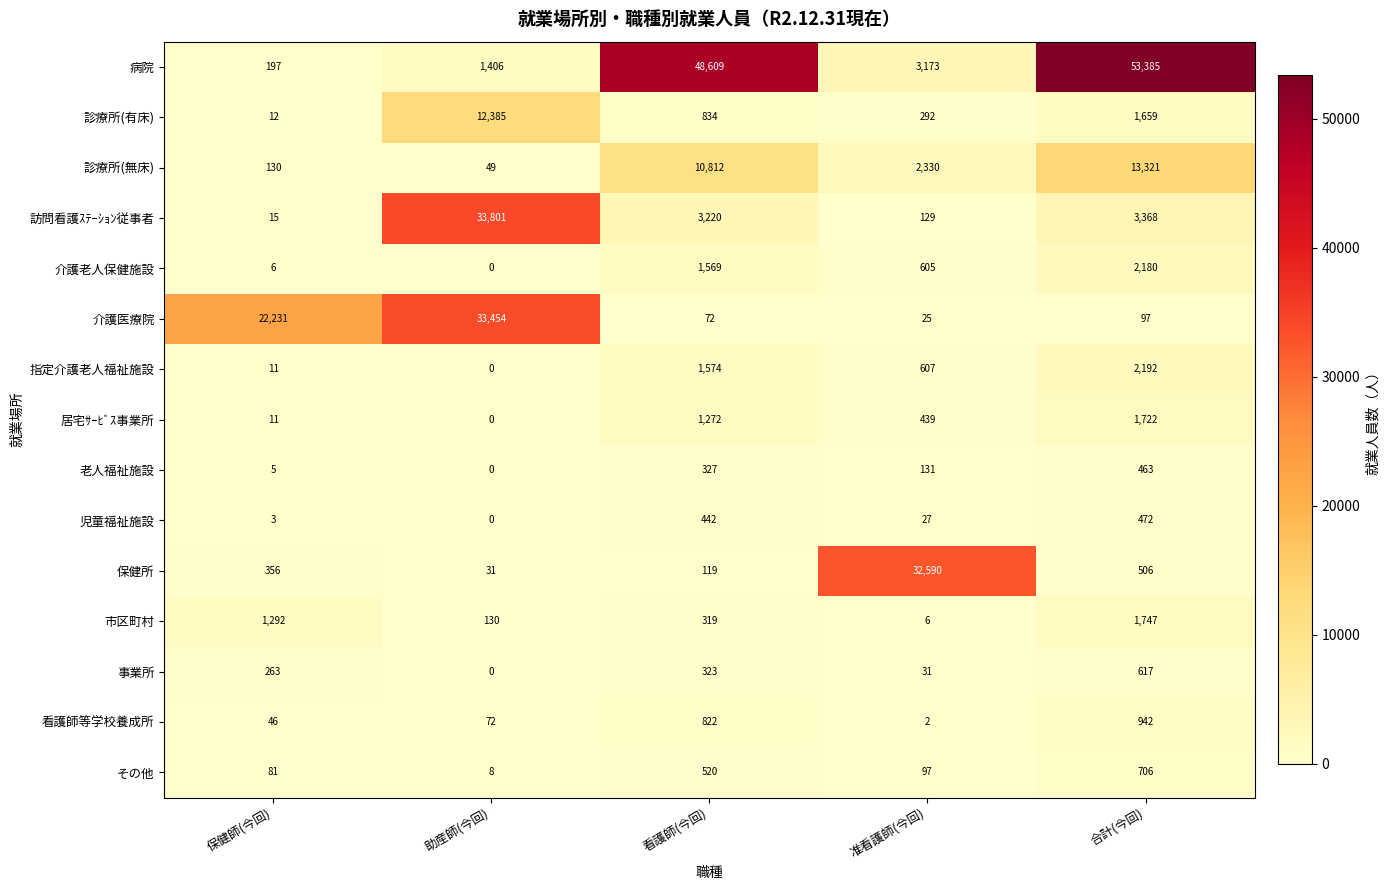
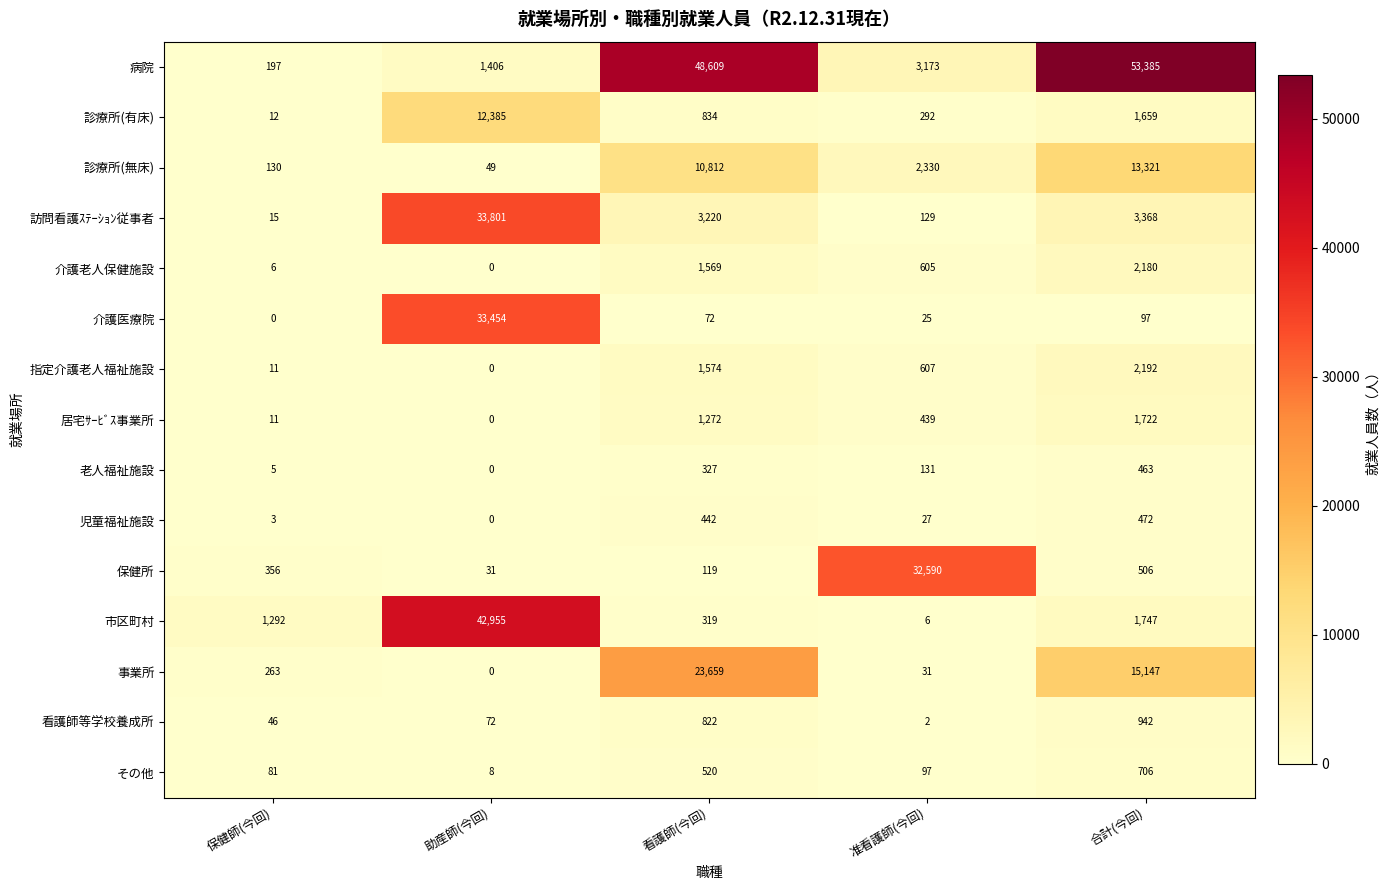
  {
    "病院": {
      "保健師(今回)": "197",
      "助産師(今回)": "1,406",
      "看護師(今回)": "48,609",
      "准看護師(今回)": "3,173",
      "合計(今回)": "53,385"
    },
    "診療所(有床)": {
      "保健師(今回)": "12",
      "助産師(今回)": "12,385",
      "看護師(今回)": "834",
      "准看護師(今回)": "292",
      "合計(今回)": "1,659"
    },
    "診療所(無床)": {
      "保健師(今回)": "130",
      "助産師(今回)": "49",
      "看護師(今回)": "10,812",
      "准看護師(今回)": "2,330",
      "合計(今回)": "13,321"
    },
    "訪問看護ｽﾃｰｼｮﾝ従事者": {
      "保健師(今回)": "15",
      "助産師(今回)": "33,801",
      "看護師(今回)": "3,220",
      "准看護師(今回)": "129",
      "合計(今回)": "3,368"
    },
    "介護老人保健施設": {
      "保健師(今回)": "6",
      "助産師(今回)": "0",
      "看護師(今回)": "1,569",
      "准看護師(今回)": "605",
      "合計(今回)": "2,180"
    },
    "介護医療院": {
-     "保健師(今回)": "22,231",
+     "保健師(今回)": "0",
      "助産師(今回)": "33,454",
      "看護師(今回)": "72",
      "准看護師(今回)": "25",
      "合計(今回)": "97"
    },
    "指定介護老人福祉施設": {
      "保健師(今回)": "11",
      "助産師(今回)": "0",
      "看護師(今回)": "1,574",
      "准看護師(今回)": "607",
      "合計(今回)": "2,192"
    },
    "居宅ｻｰﾋﾞｽ事業所": {
      "保健師(今回)": "11",
      "助産師(今回)": "0",
      "看護師(今回)": "1,272",
      "准看護師(今回)": "439",
      "合計(今回)": "1,722"
    },
    "老人福祉施設": {
      "保健師(今回)": "5",
      "助産師(今回)": "0",
      "看護師(今回)": "327",
      "准看護師(今回)": "131",
      "合計(今回)": "463"
    },
    "児童福祉施設": {
      "保健師(今回)": "3",
      "助産師(今回)": "0",
      "看護師(今回)": "442",
      "准看護師(今回)": "27",
      "合計(今回)": "472"
    },
    "保健所": {
      "保健師(今回)": "356",
      "助産師(今回)": "31",
      "看護師(今回)": "119",
      "准看護師(今回)": "32,590",
      "合計(今回)": "506"
    },
    "市区町村": {
      "保健師(今回)": "1,292",
-     "助産師(今回)": "130",
+     "助産師(今回)": "42,955",
      "看護師(今回)": "319",
      "准看護師(今回)": "6",
      "合計(今回)": "1,747"
    },
    "事業所": {
      "保健師(今回)": "263",
      "助産師(今回)": "0",
-     "看護師(今回)": "323",
+     "看護師(今回)": "23,659",
      "准看護師(今回)": "31",
-     "合計(今回)": "617"
+     "合計(今回)": "15,147"
    },
    "看護師等学校養成所": {
      "保健師(今回)": "46",
      "助産師(今回)": "72",
      "看護師(今回)": "822",
      "准看護師(今回)": "2",
      "合計(今回)": "942"
    },
    "その他": {
      "保健師(今回)": "81",
      "助産師(今回)": "8",
      "看護師(今回)": "520",
      "准看護師(今回)": "97",
      "合計(今回)": "706"
    }
  }
